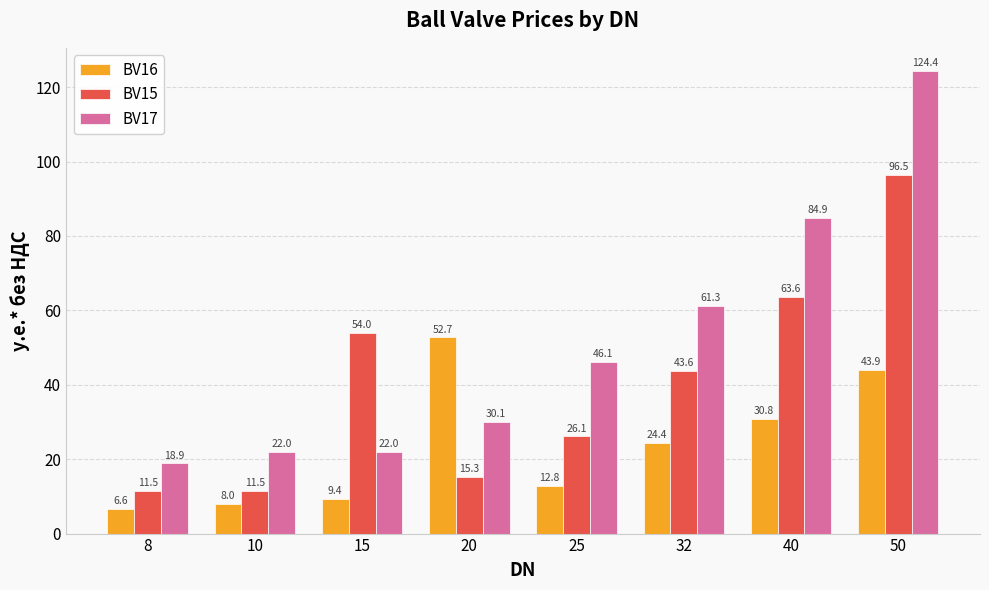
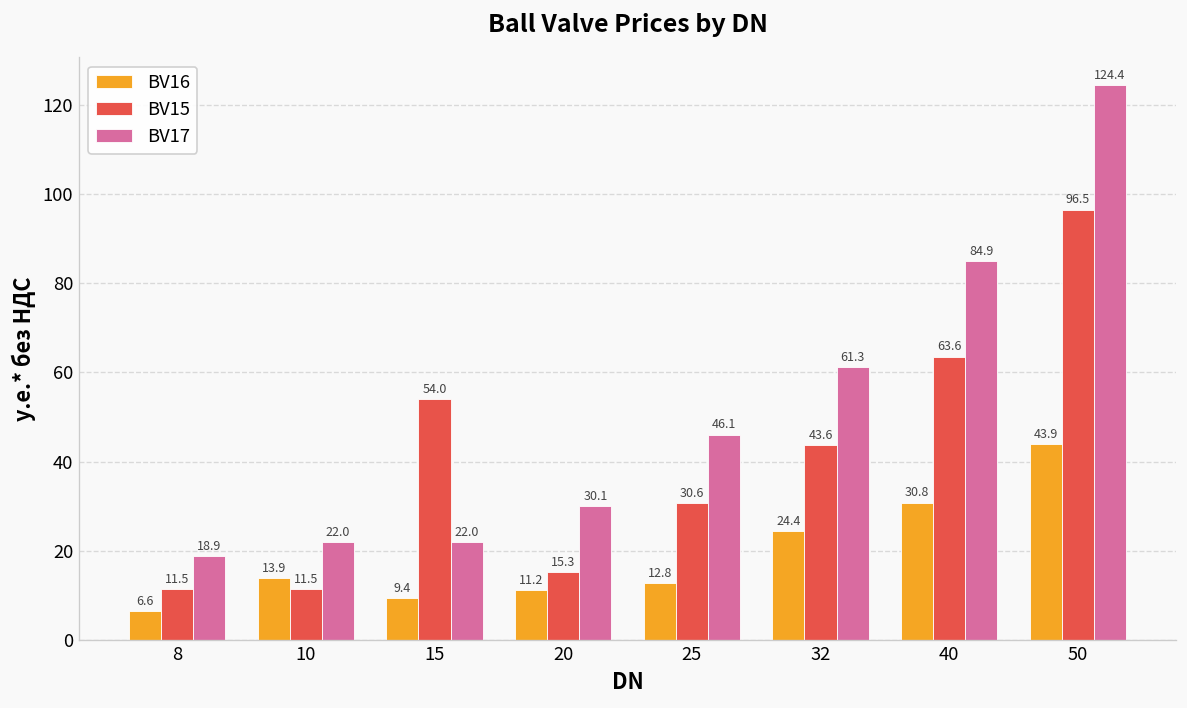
  {
    "BV16": {
      "8": 6.6,
-     "10": 8.0,
+     "10": 13.9,
      "15": 9.4,
-     "20": 52.7,
+     "20": 11.2,
      "25": 12.8,
      "32": 24.4,
      "40": 30.8,
      "50": 43.9
    },
    "BV15": {
      "8": 11.5,
      "10": 11.5,
      "15": 54.0,
      "20": 15.3,
-     "25": 26.1,
+     "25": 30.6,
      "32": 43.6,
      "40": 63.6,
      "50": 96.5
    },
    "BV17": {
      "8": 18.9,
      "10": 22.0,
      "15": 22.0,
      "20": 30.1,
      "25": 46.1,
      "32": 61.3,
      "40": 84.9,
      "50": 124.4
    }
  }
